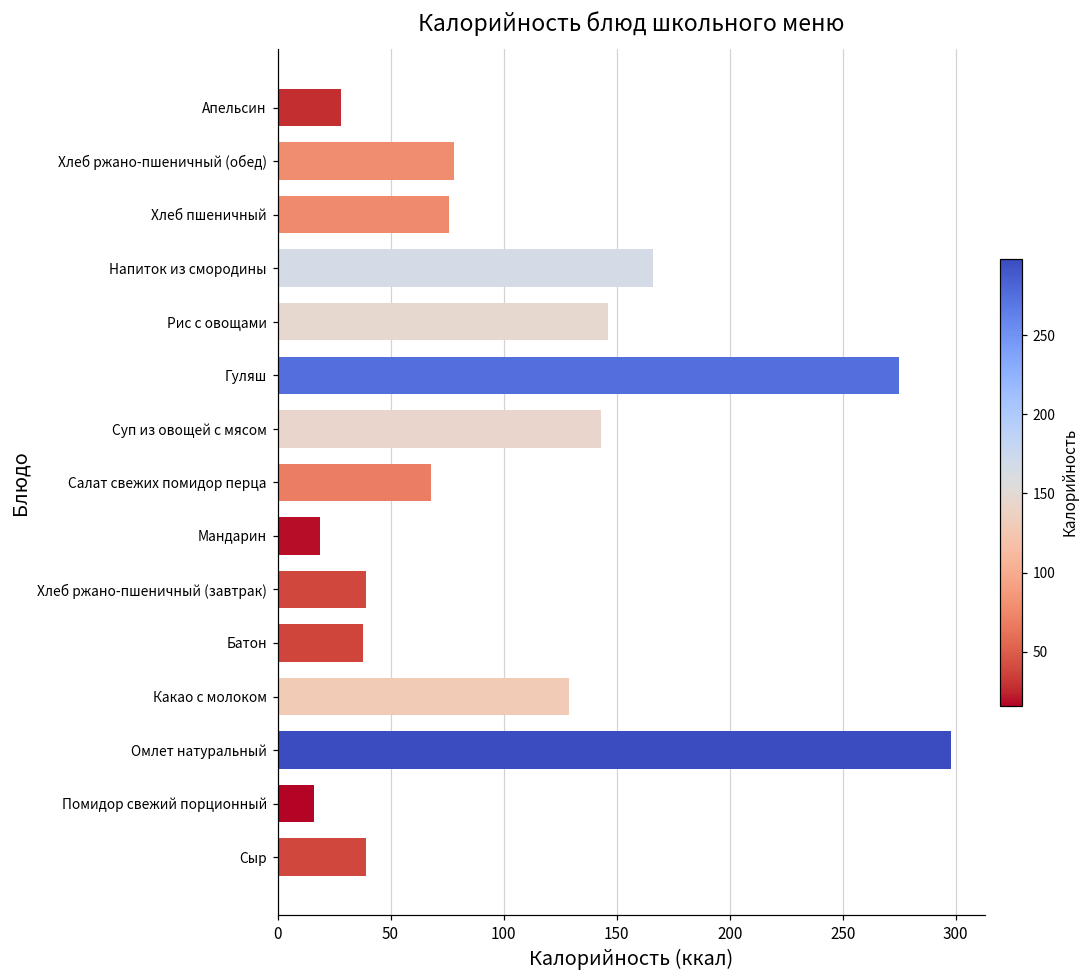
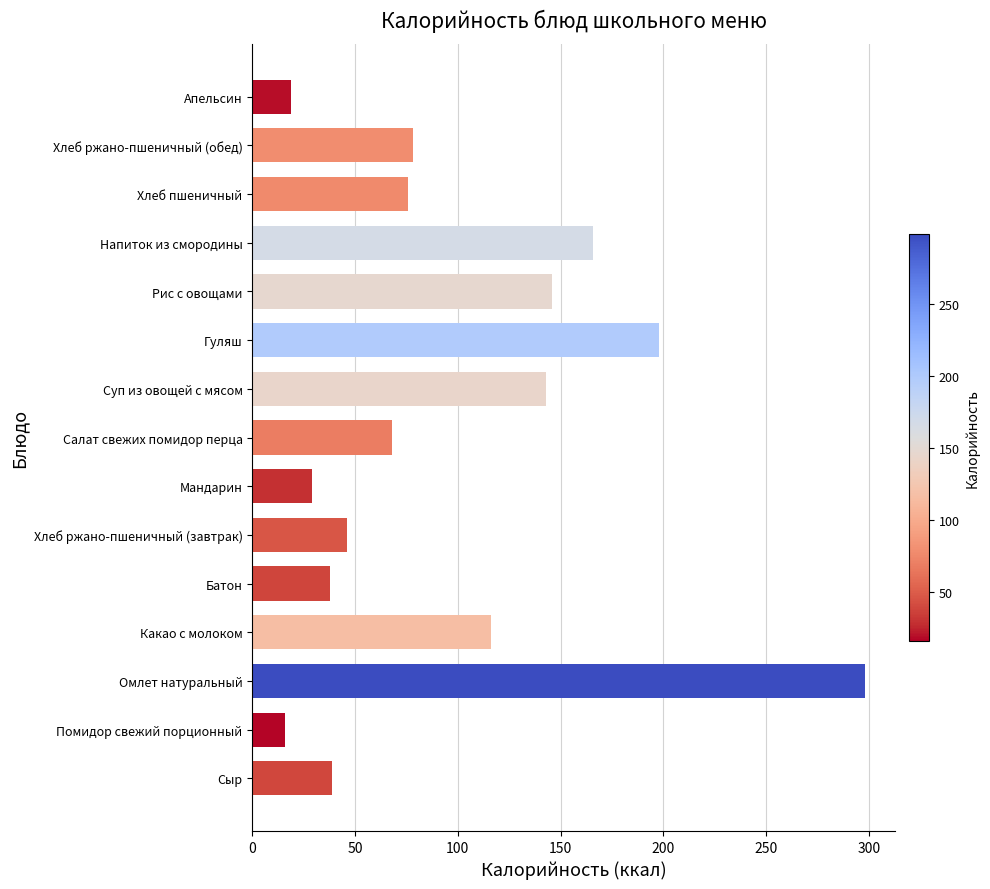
  {
-   "Апельсин": 28,
+   "Апельсин": 19,
    "Хлеб ржано-пшеничный (обед)": 78,
    "Хлеб пшеничный": 76,
    "Напиток из смородины": 166,
    "Рис с овощами": 146,
-   "Гуляш": 275,
+   "Гуляш": 198,
    "Суп из овощей с мясом": 143,
    "Салат свежих помидор перца": 68,
-   "Мандарин": 19,
-   "Хлеб ржано-пшеничный (завтрак)": 39,
+   "Мандарин": 29,
+   "Хлеб ржано-пшеничный (завтрак)": 46,
    "Батон": 38,
-   "Какао с молоком": 129,
+   "Какао с молоком": 116,
    "Омлет натуральный": 298,
    "Помидор свежий порционный": 16,
    "Сыр": 39
  }
